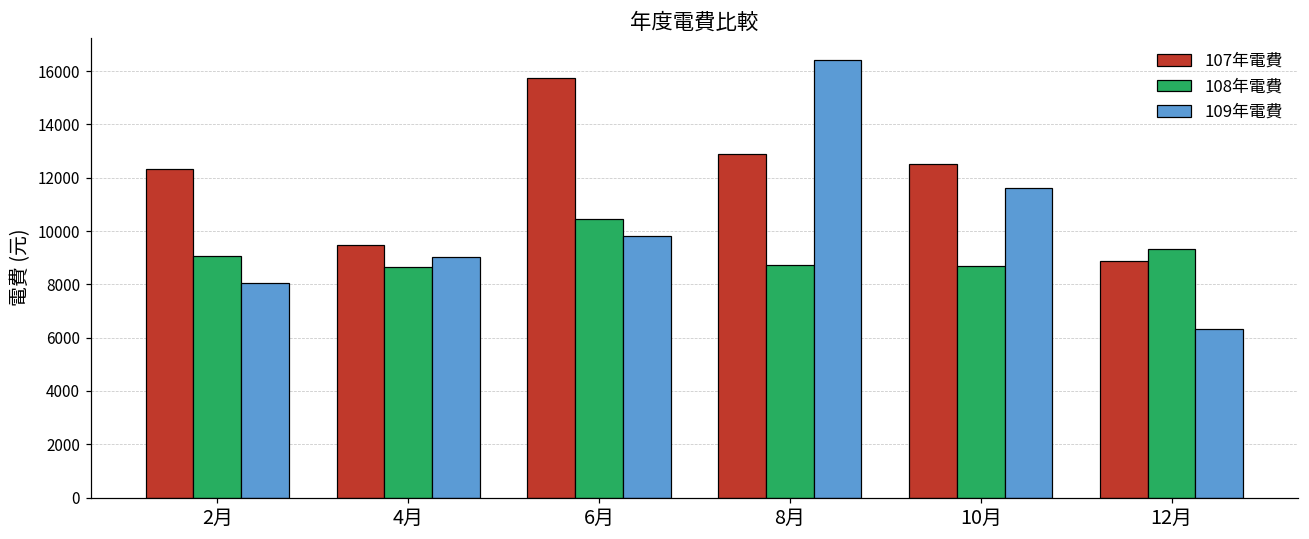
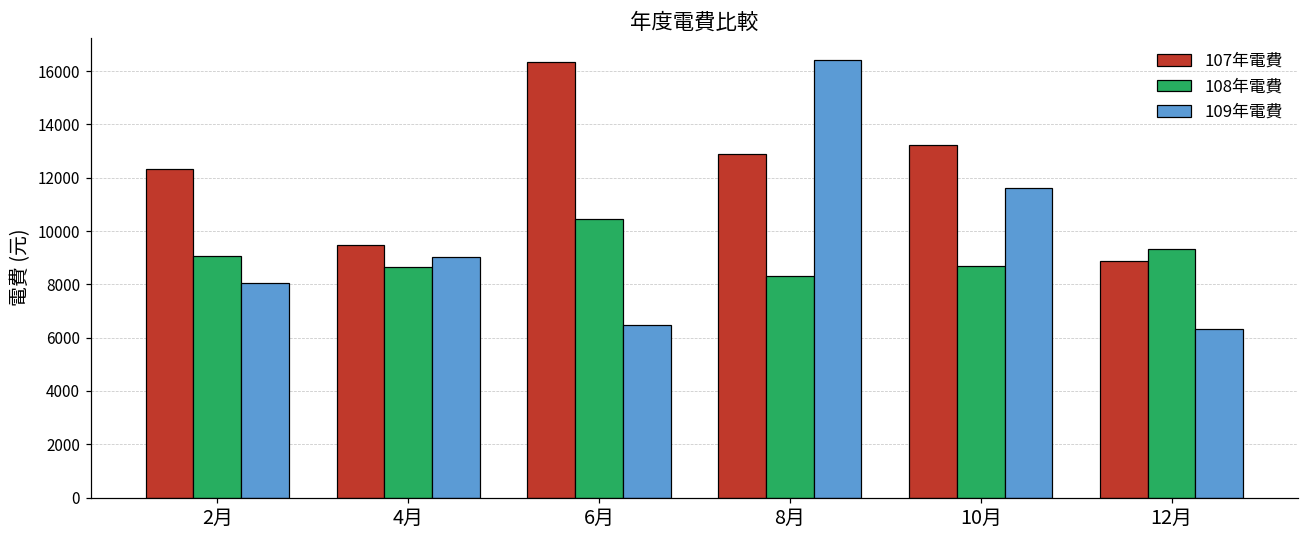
  {
    "107年電費": {
      "2月": 12300,
      "4月": 9500,
-     "6月": 15700,
+     "6月": 16400,
      "8月": 12900,
-     "10月": 12500,
+     "10月": 13200,
      "12月": 8900
    },
    "108年電費": {
      "2月": 9100,
      "4月": 8600,
      "6月": 10400,
-     "8月": 8700,
+     "8月": 8300,
      "10月": 8700,
      "12月": 9300
    },
    "109年電費": {
      "2月": 8100,
      "4月": 9000,
-     "6月": 9800,
+     "6月": 6500,
      "8月": 16400,
      "10月": 11600,
      "12月": 6300
    }
  }
